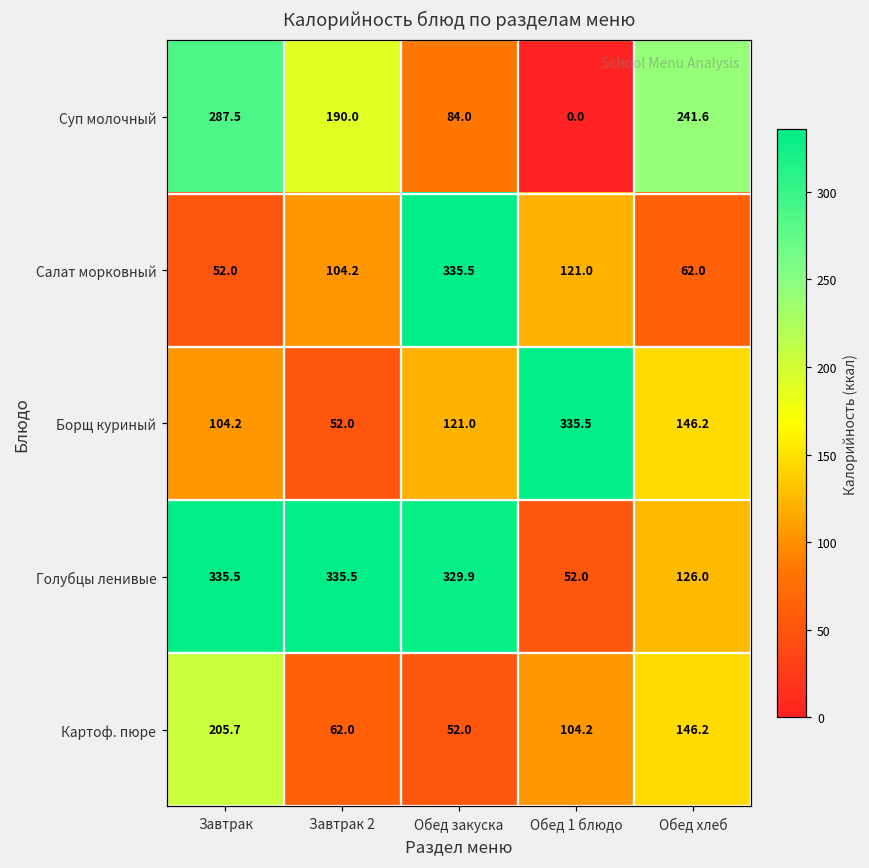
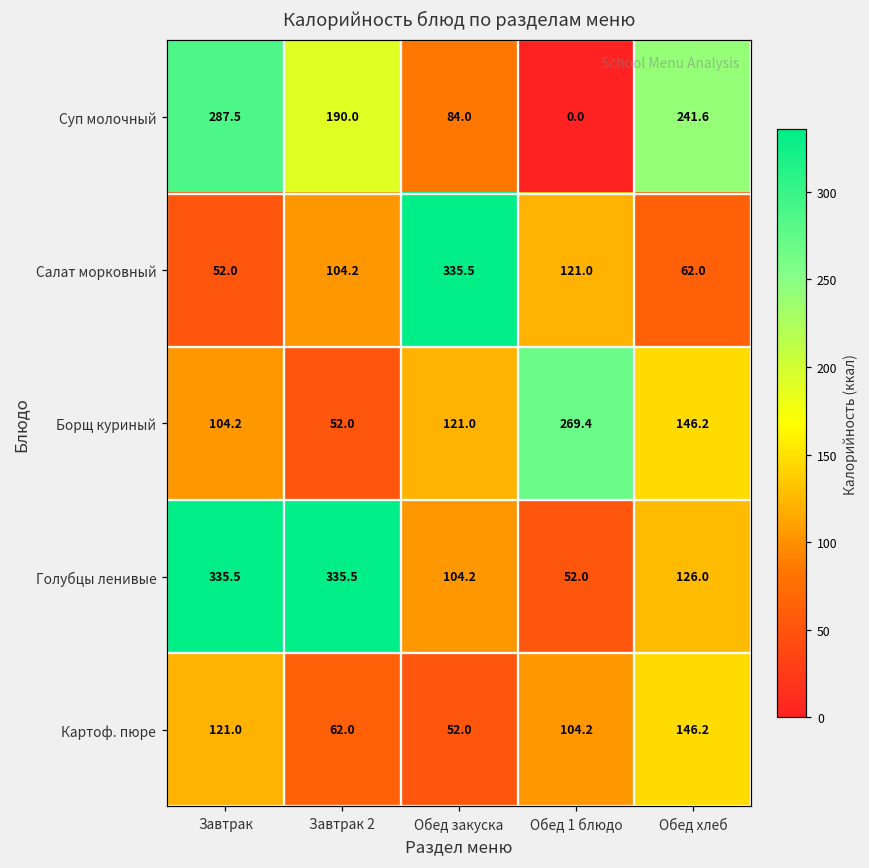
  {
    "Суп молочный": {
      "Завтрак": 287.5,
      "Завтрак 2": 190.0,
      "Обед закуска": 84.0,
      "Обед 1 блюдо": 0.0
    },
    "Салат морковный": {
      "Завтрак": 52.0,
      "Завтрак 2": 104.2,
      "Обед закуска": 335.5,
      "Обед 1 блюдо": 121.0,
      "Обед хлеб": 62.0
    },
    "Борщ куриный": {
      "Завтрак": 104.2,
      "Завтрак 2": 52.0,
      "Обед закуска": 121.0,
-     "Обед 1 блюдо": 335.5,
+     "Обед 1 блюдо": 269.4,
      "Обед хлеб": 146.2
    },
    "Голубцы ленивые": {
      "Завтрак": 335.5,
      "Завтрак 2": 335.5,
-     "Обед закуска": 329.9,
+     "Обед закуска": 104.2,
      "Обед 1 блюдо": 52.0,
      "Обед хлеб": 126.0
    },
    "Картоф. пюре": {
-     "Завтрак": 205.7,
+     "Завтрак": 121.0,
      "Завтрак 2": 62.0,
      "Обед закуска": 52.0,
      "Обед 1 блюдо": 104.2,
      "Обед хлеб": 146.2
    }
  }
